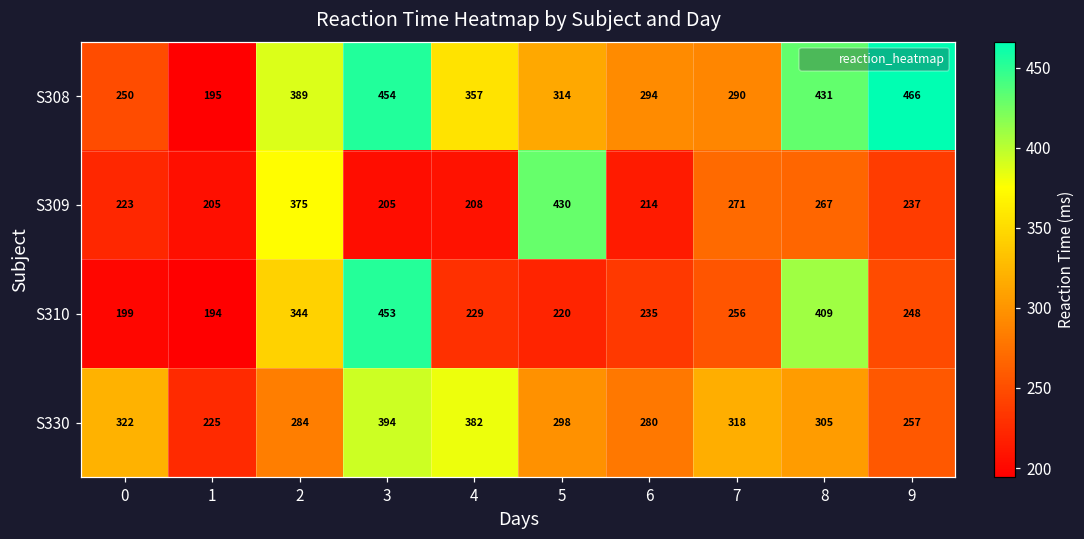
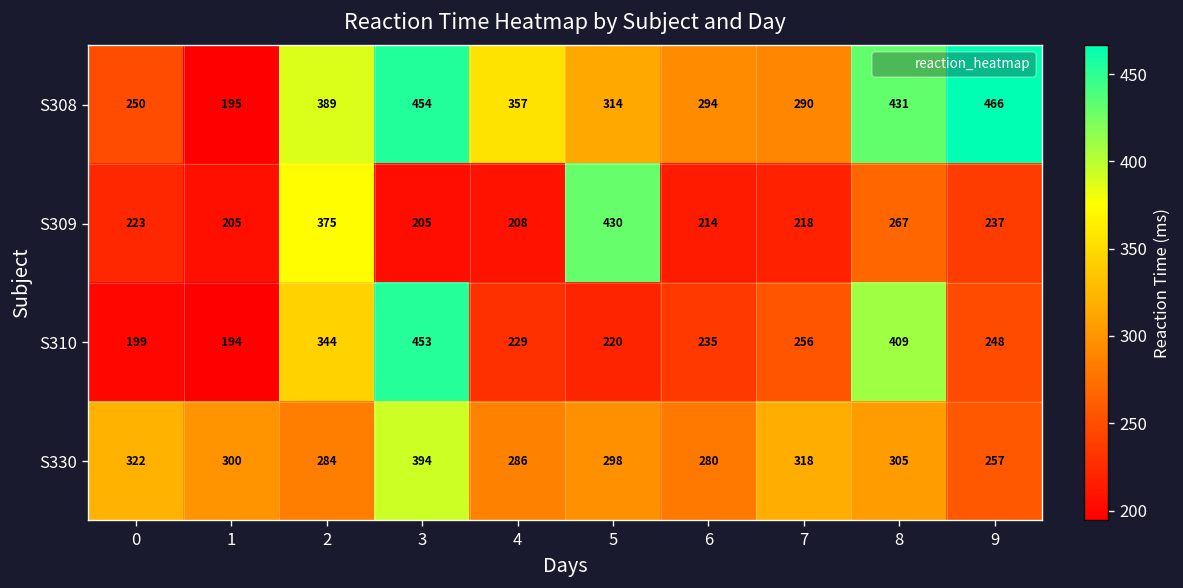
  {
    "S308": {
      "0": 250,
      "1": 195,
      "2": 389,
      "3": 454,
      "4": 357,
      "5": 314,
      "6": 294,
      "7": 290,
      "8": 431,
      "9": 466
    },
    "S309": {
      "0": 223,
      "1": 205,
      "2": 375,
      "3": 205,
      "4": 208,
      "5": 430,
      "6": 214,
-     "7": 271,
+     "7": 218,
      "8": 267,
      "9": 237
    },
    "S310": {
      "0": 199,
      "1": 194,
      "2": 344,
      "3": 453,
      "4": 229,
      "5": 220,
      "6": 235,
      "7": 256,
      "8": 409,
      "9": 248
    },
    "S330": {
      "0": 322,
-     "1": 225,
+     "1": 300,
      "2": 284,
      "3": 394,
-     "4": 382,
+     "4": 286,
      "5": 298,
      "6": 280,
      "7": 318,
      "8": 305,
      "9": 257
    }
  }
